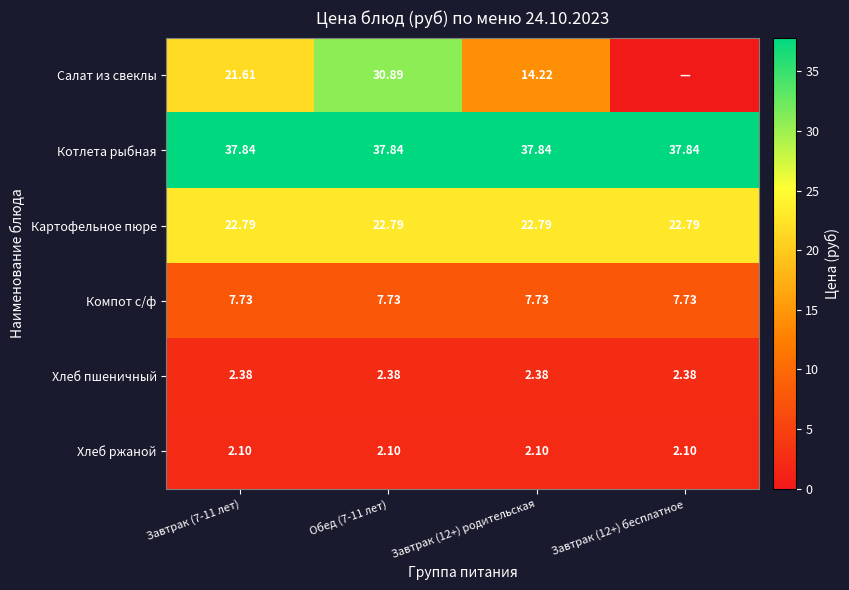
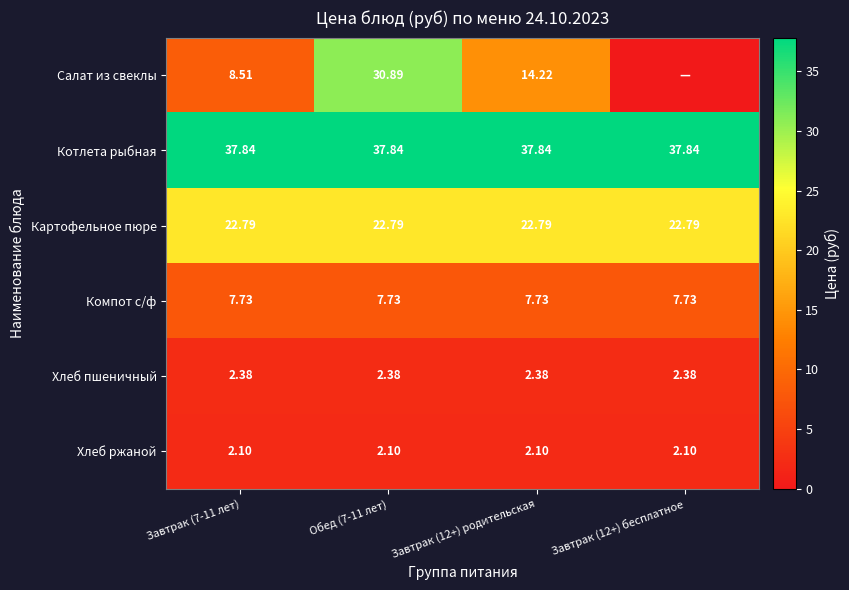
  {
    "Салат из свеклы": {
-     "Завтрак (7-11 лет)": 21.61,
+     "Завтрак (7-11 лет)": 8.51,
      "Обед (7-11 лет)": 30.89,
      "Завтрак (12+) родительская": 14.22
    },
    "Котлета рыбная": {
      "Завтрак (7-11 лет)": 37.84,
      "Обед (7-11 лет)": 37.84,
      "Завтрак (12+) родительская": 37.84,
      "Завтрак (12+) бесплатное": 37.84
    },
    "Картофельное пюре": {
      "Завтрак (7-11 лет)": 22.79,
      "Обед (7-11 лет)": 22.79,
      "Завтрак (12+) родительская": 22.79,
      "Завтрак (12+) бесплатное": 22.79
    },
    "Компот с/ф": {
      "Завтрак (7-11 лет)": 7.73,
      "Обед (7-11 лет)": 7.73,
      "Завтрак (12+) родительская": 7.73,
      "Завтрак (12+) бесплатное": 7.73
    },
    "Хлеб пшеничный": {
      "Завтрак (7-11 лет)": 2.38,
      "Обед (7-11 лет)": 2.38,
      "Завтрак (12+) родительская": 2.38,
      "Завтрак (12+) бесплатное": 2.38
    },
    "Хлеб ржаной": {
      "Завтрак (7-11 лет)": 2.10,
      "Обед (7-11 лет)": 2.10,
      "Завтрак (12+) родительская": 2.10,
      "Завтрак (12+) бесплатное": 2.10
    }
  }
